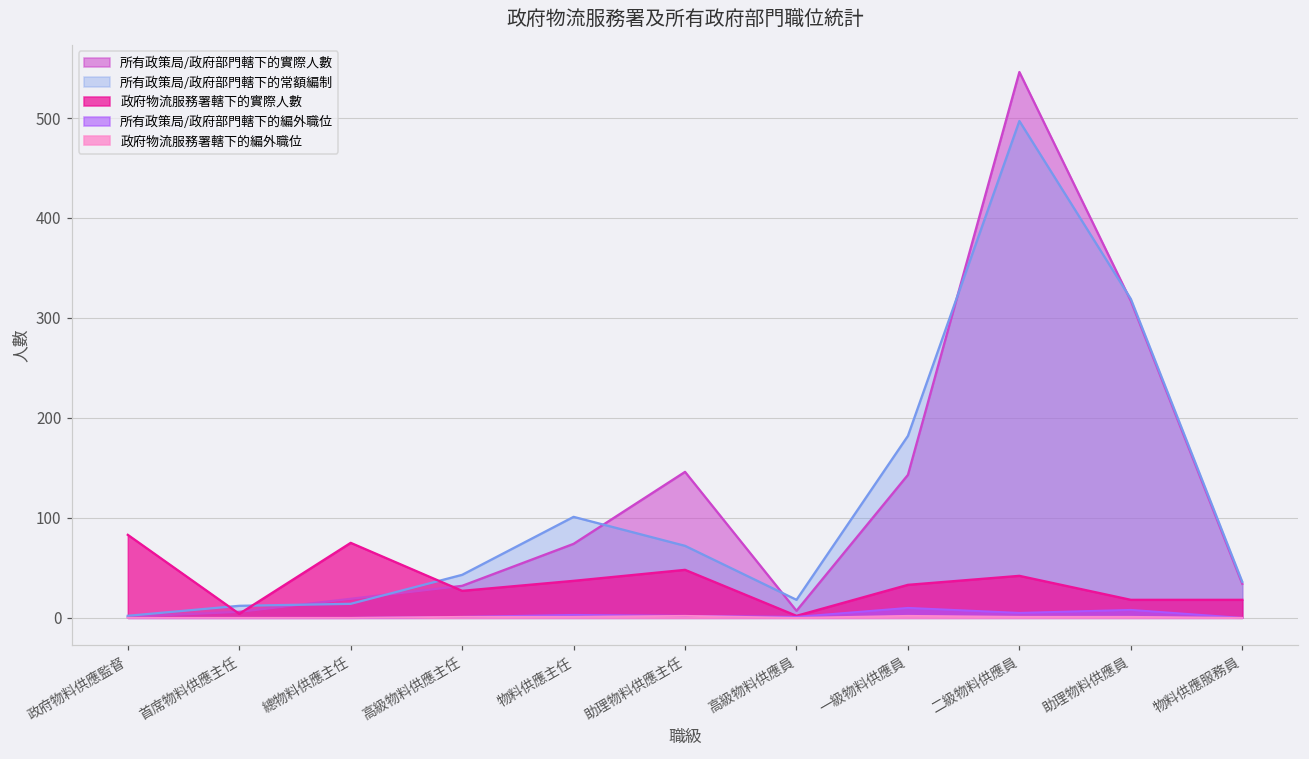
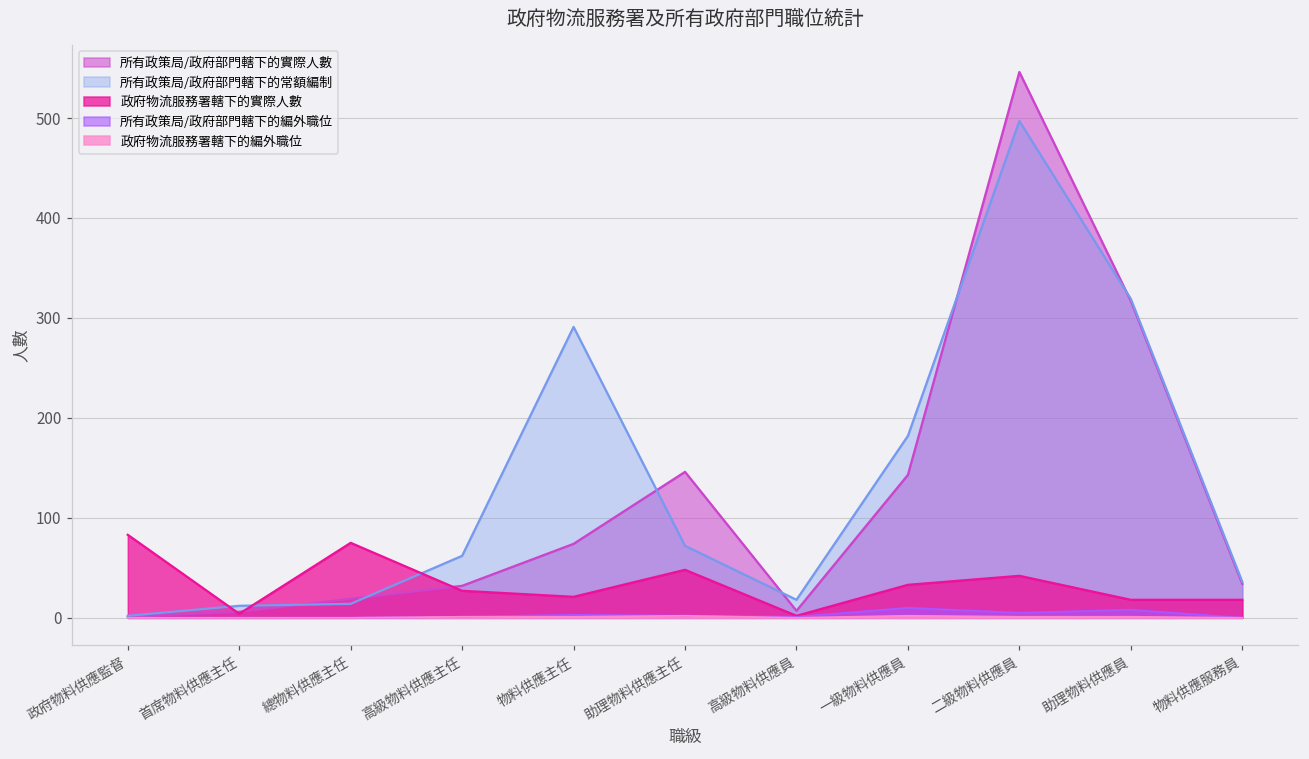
  {
    "所有政策局/政府部門轄下的常額編制": {
      "首席物料供應主任": 10,
      "總物料供應主任": 10,
-     "高級物料供應主任": 40,
-     "物料供應主任": 100,
+     "高級物料供應主任": 60,
+     "物料供應主任": 290,
      "助理物料供應主任": 70,
      "高級物料供應員": 20,
      "一級物料供應員": 180,
      "二級物料供應員": 500
    },
    "政府物流服務署轄下的實際人數": {
      "政府物料供應監督": 80,
      "總物料供應主任": 80,
      "高級物料供應主任": 30,
-     "物料供應主任": 40,
+     "物料供應主任": 20,
      "助理物料供應主任": 50,
      "一級物料供應員": 30,
      "二級物料供應員": 40,
      "助理物料供應員": 20,
      "物料供應服務員": 20
    }
  }
